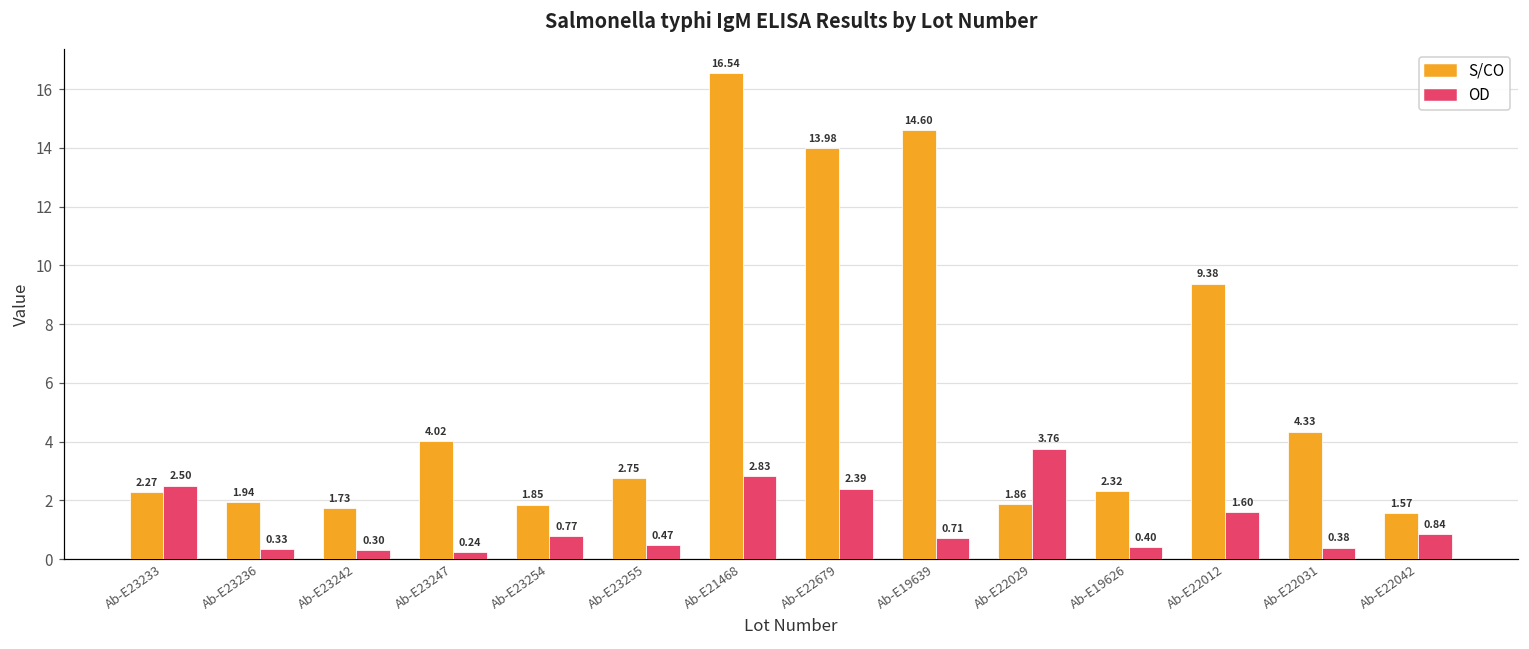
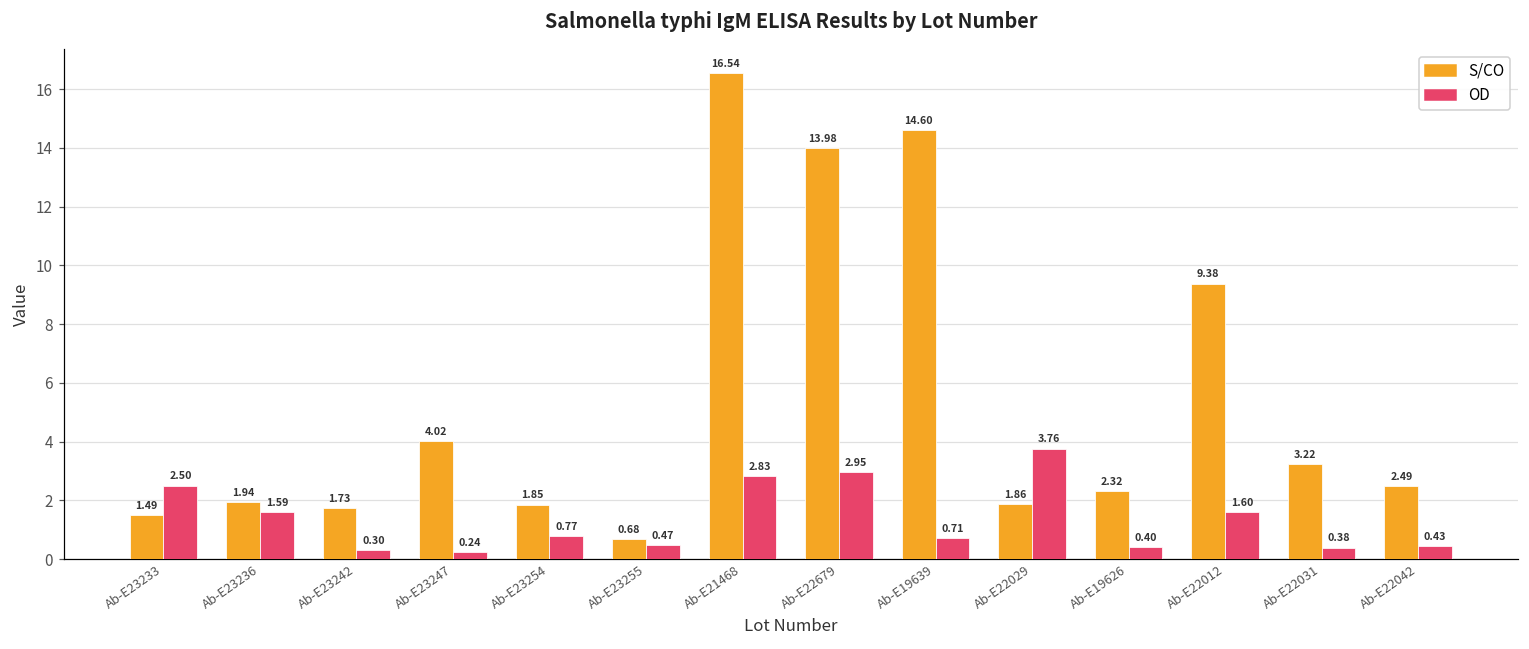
  {
    "S/CO": {
-     "Ab-E23233": 2.27,
+     "Ab-E23233": 1.49,
      "Ab-E23236": 1.94,
      "Ab-E23242": 1.73,
      "Ab-E23247": 4.02,
      "Ab-E23254": 1.85,
-     "Ab-E23255": 2.75,
+     "Ab-E23255": 0.68,
      "Ab-E21468": 16.54,
      "Ab-E22679": 13.98,
      "Ab-E19639": 14.60,
      "Ab-E22029": 1.86,
      "Ab-E19626": 2.32,
      "Ab-E22012": 9.38,
-     "Ab-E22031": 4.33,
-     "Ab-E22042": 1.57
+     "Ab-E22031": 3.22,
+     "Ab-E22042": 2.49
    },
    "OD": {
      "Ab-E23233": 2.50,
-     "Ab-E23236": 0.33,
+     "Ab-E23236": 1.59,
      "Ab-E23242": 0.30,
      "Ab-E23247": 0.24,
      "Ab-E23254": 0.77,
      "Ab-E23255": 0.47,
      "Ab-E21468": 2.83,
-     "Ab-E22679": 2.39,
+     "Ab-E22679": 2.95,
      "Ab-E19639": 0.71,
      "Ab-E22029": 3.76,
      "Ab-E19626": 0.40,
      "Ab-E22012": 1.60,
      "Ab-E22031": 0.38,
-     "Ab-E22042": 0.84
+     "Ab-E22042": 0.43
    }
  }
